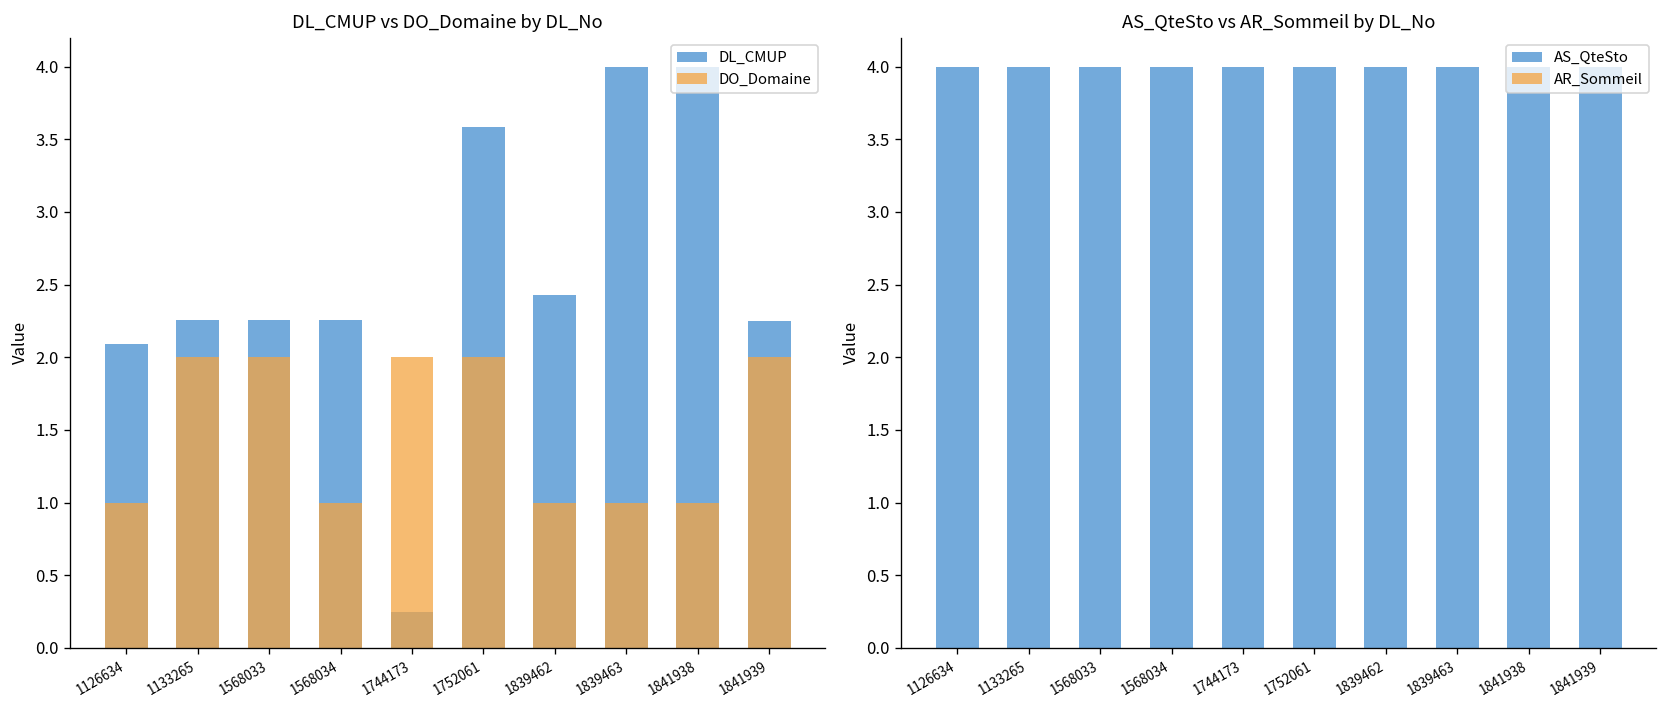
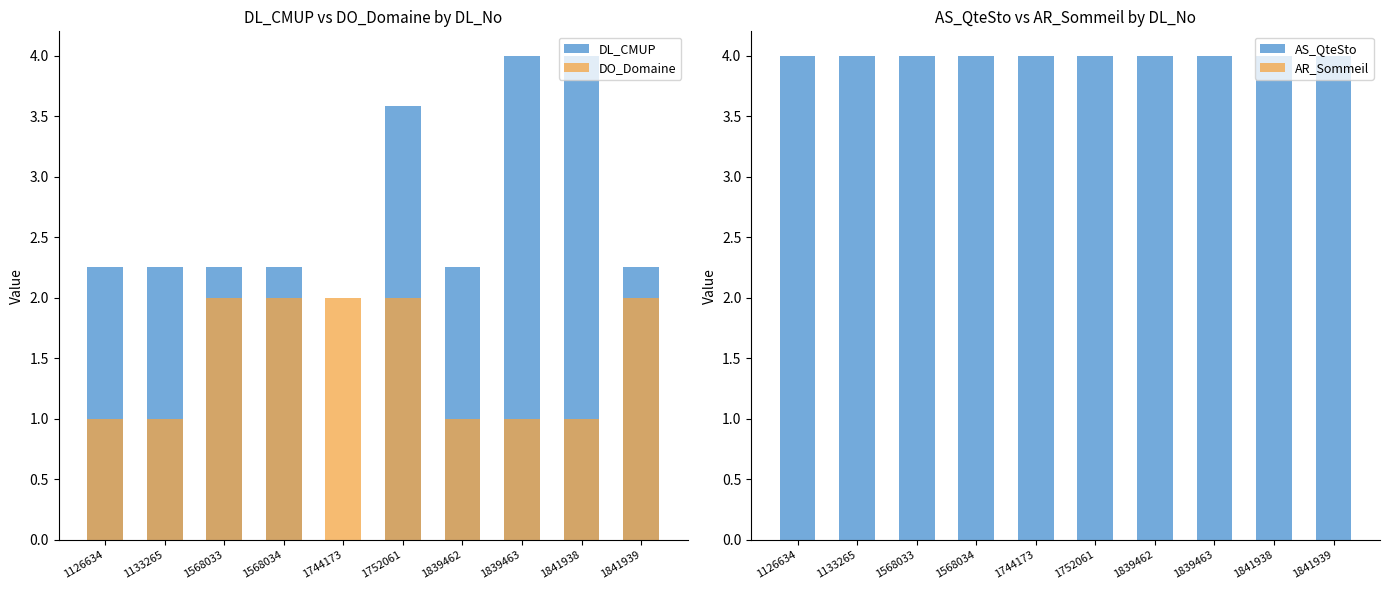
  {
    "DL_CMUP vs DO_Domaine by DL_No": {
      "DL_CMUP": {
-       "1126634": 2.09,
+       "1126634": 2.26,
        "1133265": 2.26,
        "1568033": 2.26,
        "1568034": 2.26,
-       "1744173": 0.25,
+       "1744173": 0.00,
        "1752061": 3.58,
-       "1839462": 2.43,
+       "1839462": 2.26,
        "1839463": 4.00,
        "1841939": 2.25
      },
      "DO_Domaine": {
-       "1133265": 2,
-       "1568034": 1,
+       "1133265": 1,
+       "1568034": 2,
        "1744173": 2
      }
    },
    "AS_QteSto vs AR_Sommeil by DL_No": {
      "AS_QteSto": {
        "1126634": 4.00,
        "1133265": 4.00,
        "1568033": 4.00,
        "1568034": 4.00,
        "1744173": 4.00,
        "1752061": 4.00,
        "1839462": 4.00,
        "1839463": 4.00
      },
      "AR_Sommeil": {
        "1126634": 0.00,
        "1133265": 0.00,
        "1568033": 0.00,
        "1568034": 0.00,
        "1744173": 0.00,
        "1752061": 0.00,
        "1839462": 0.00,
        "1839463": 0.00,
        "1841938": 0.00,
        "1841939": 0.00
      }
    }
  }
